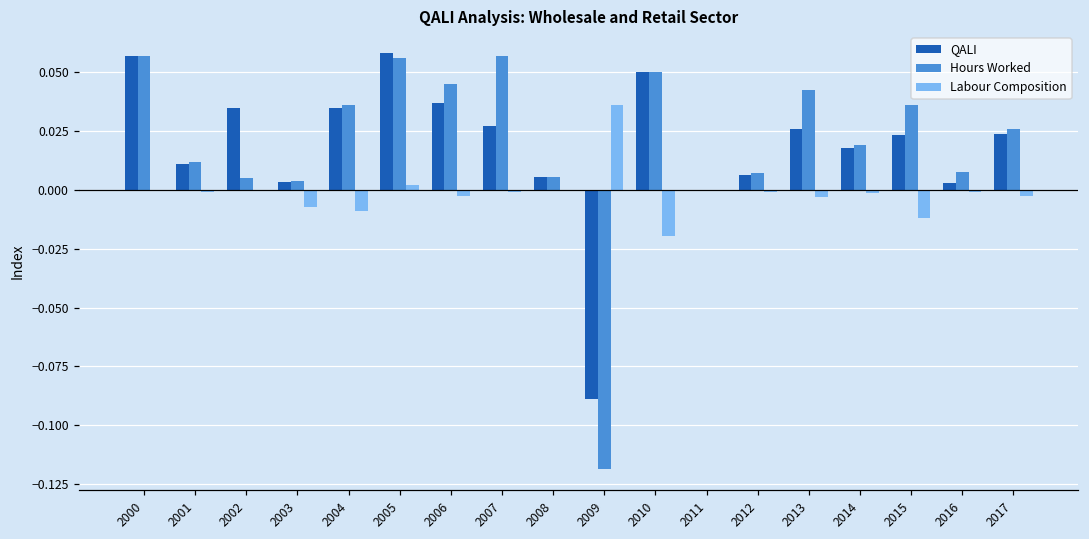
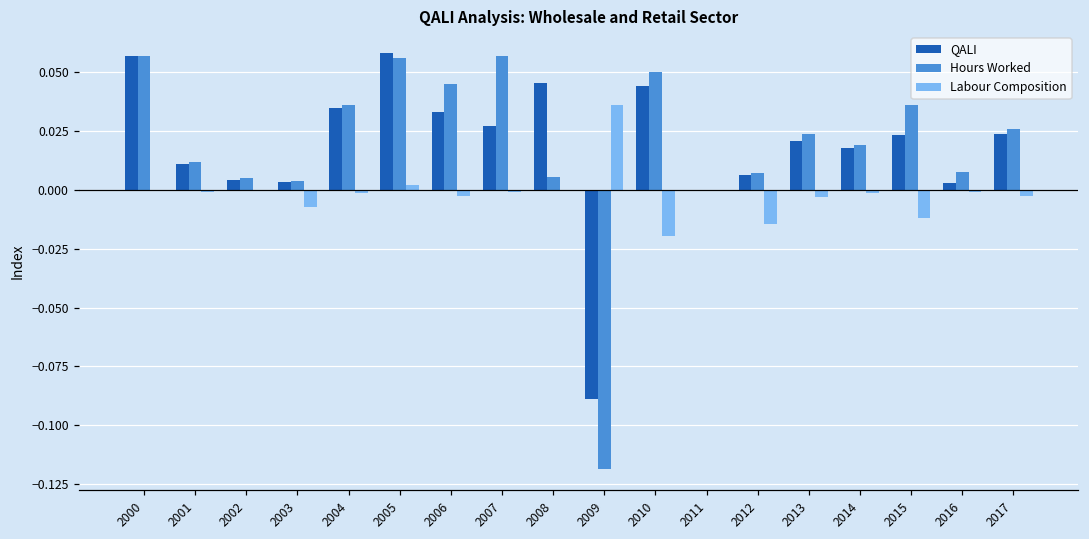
  {
    "QALI": {
      "2000": 0.057,
      "2001": 0.011,
-     "2002": 0.035,
+     "2002": 0.004,
      "2003": 0.003,
      "2004": 0.035,
      "2005": 0.058,
-     "2006": 0.037,
+     "2006": 0.033,
      "2007": 0.027,
-     "2008": 0.005,
+     "2008": 0.046,
      "2009": -0.089,
-     "2010": 0.050,
+     "2010": 0.044,
      "2012": 0.006,
-     "2013": 0.026,
+     "2013": 0.021,
      "2014": 0.018,
      "2015": 0.023,
      "2016": 0.003,
      "2017": 0.024
    },
    "Hours Worked": {
      "2000": 0.057,
      "2001": 0.012,
      "2002": 0.005,
      "2003": 0.004,
      "2004": 0.036,
      "2005": 0.056,
      "2006": 0.045,
      "2007": 0.057,
      "2008": 0.006,
      "2009": -0.119,
      "2010": 0.050,
      "2012": 0.007,
-     "2013": 0.043,
+     "2013": 0.024,
      "2014": 0.019,
      "2015": 0.036,
      "2016": 0.008,
      "2017": 0.026
    },
    "Labour Composition": {
      "2000": 0.000,
      "2003": -0.007,
-     "2004": -0.009,
+     "2004": -0.001,
      "2005": 0.002,
      "2006": -0.002,
      "2009": 0.036,
      "2010": -0.019,
-     "2012": -0.001,
+     "2012": -0.015,
      "2013": -0.003,
      "2014": -0.001,
      "2015": -0.012,
      "2017": -0.002
    }
  }
